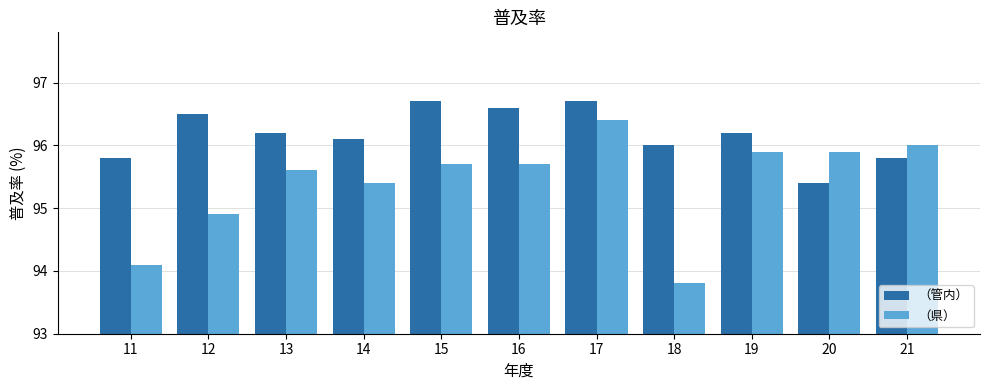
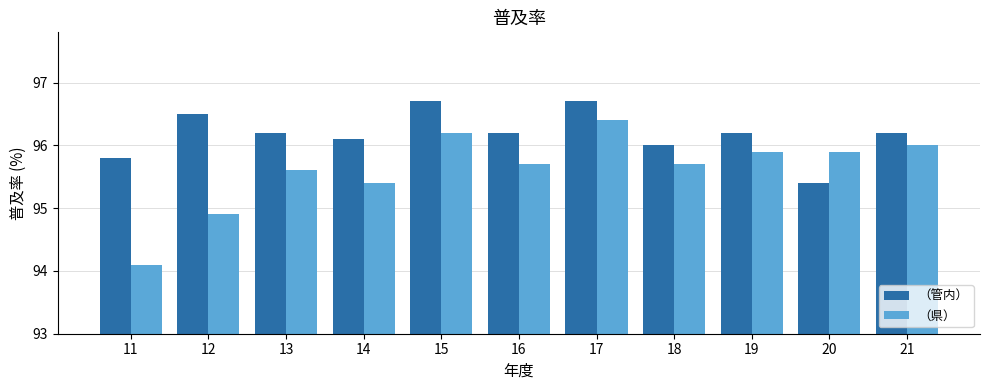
  {
    "（管内）": {
      "11": 95.8,
      "12": 96.5,
      "13": 96.2,
      "14": 96.1,
      "15": 96.7,
-     "16": 96.6,
+     "16": 96.2,
      "17": 96.7,
      "18": 96.0,
      "19": 96.2,
      "20": 95.4,
-     "21": 95.8
+     "21": 96.2
    },
    "（県）": {
      "11": 94.1,
      "12": 94.9,
      "13": 95.6,
      "14": 95.4,
-     "15": 95.7,
+     "15": 96.2,
      "16": 95.7,
      "17": 96.4,
-     "18": 93.8,
+     "18": 95.7,
      "19": 95.9,
      "20": 95.9,
      "21": 96.0
    }
  }
